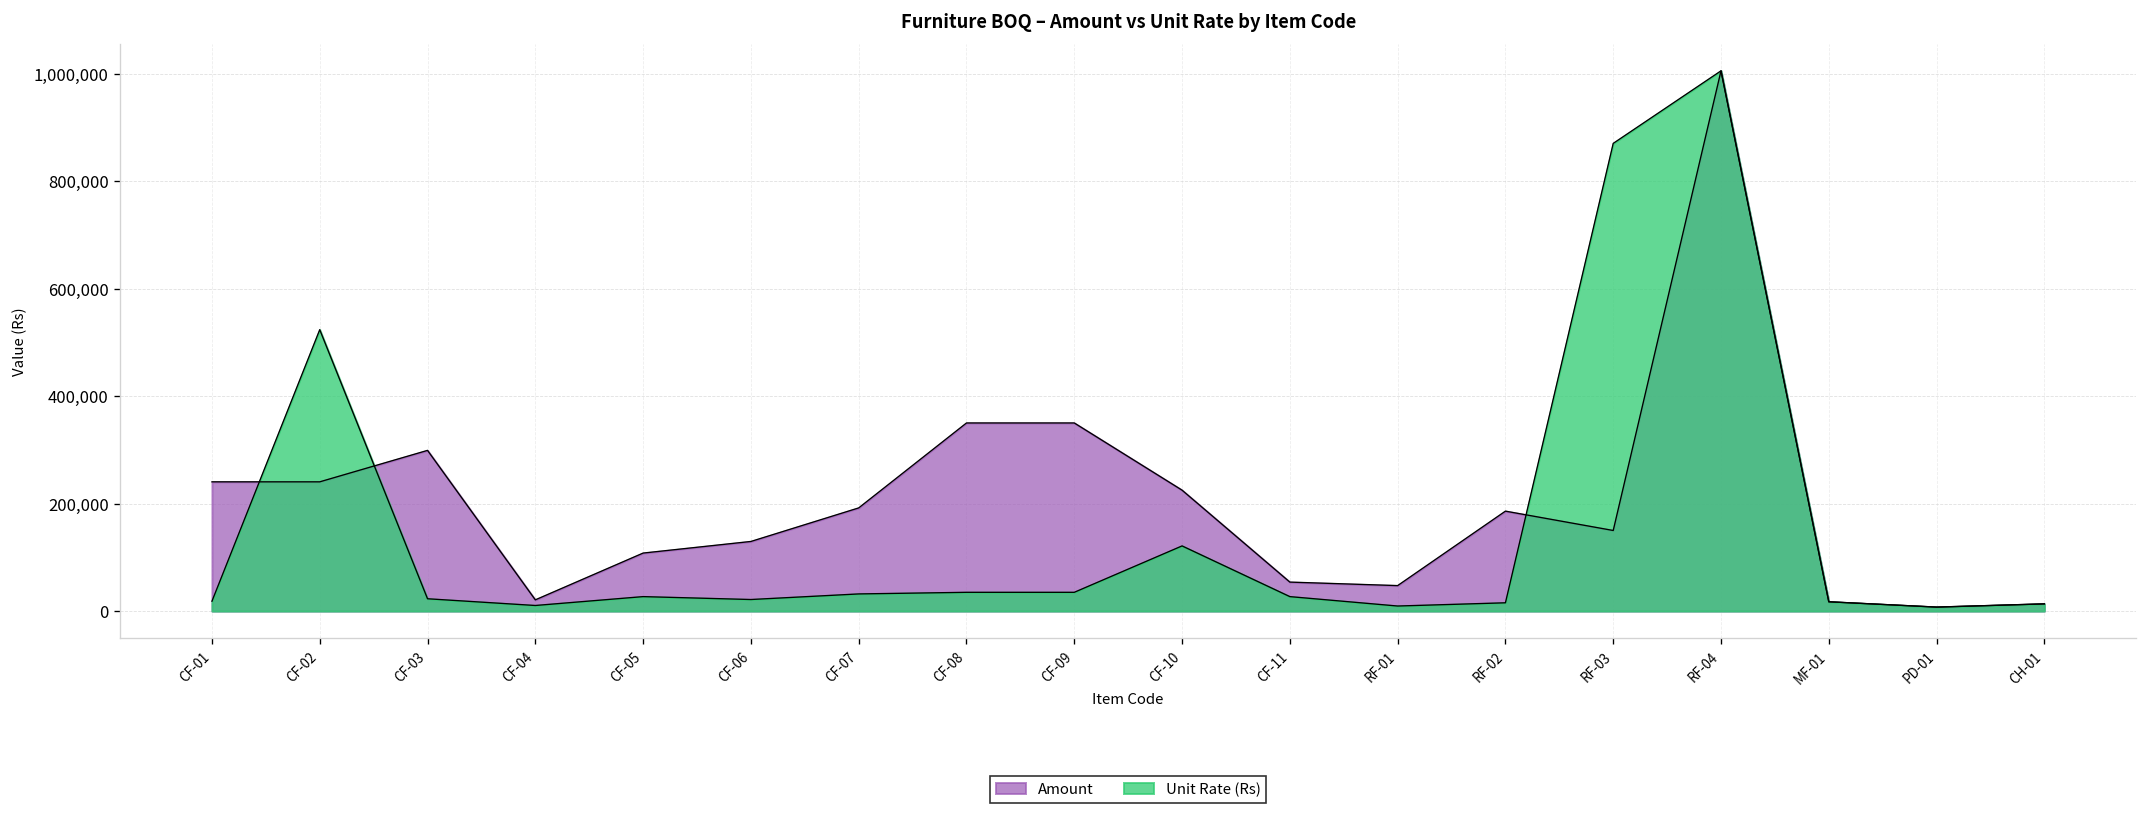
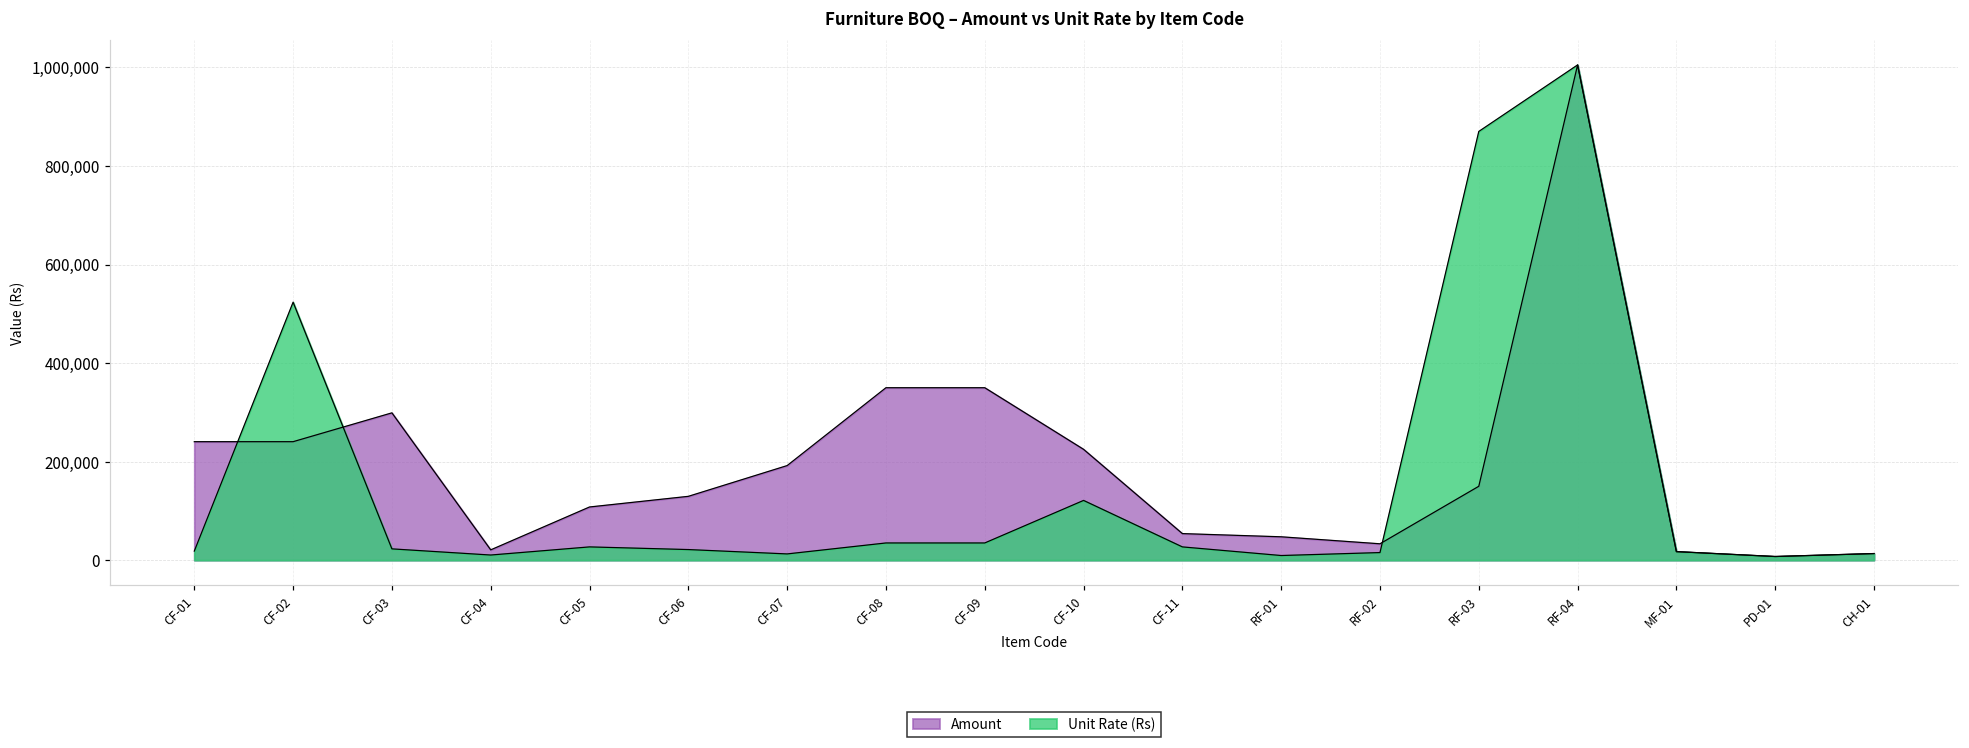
  {
    "Amount": {
      "CF-01": "240,000",
      "CF-02": "240,000",
      "CF-03": "300,000",
      "CF-04": "20,000",
      "CF-05": "110,000",
      "CF-06": "130,000",
      "CF-07": "190,000",
      "CF-08": "350,000",
      "CF-09": "350,000",
      "CF-10": "230,000",
      "CF-11": "50,000",
      "RF-01": "50,000",
-     "RF-02": "190,000",
+     "RF-02": "30,000",
      "RF-03": "150,000"
    },
    "Unit Rate (Rs)": {
      "CF-01": "20,000",
      "CF-02": "520,000",
      "CF-03": "20,000",
      "CF-04": "10,000",
      "CF-05": "30,000",
      "CF-06": "20,000",
-     "CF-07": "30,000",
+     "CF-07": "10,000",
      "CF-08": "40,000",
      "CF-09": "40,000",
      "CF-10": "120,000",
      "CF-11": "30,000",
      "RF-01": "10,000",
      "RF-02": "20,000",
      "RF-03": "870,000"
    }
  }
